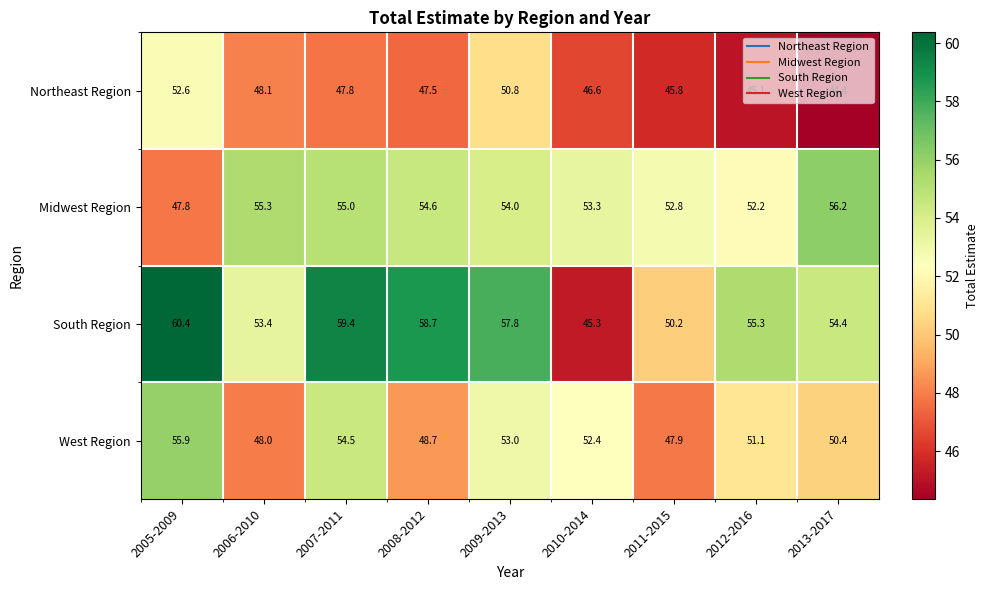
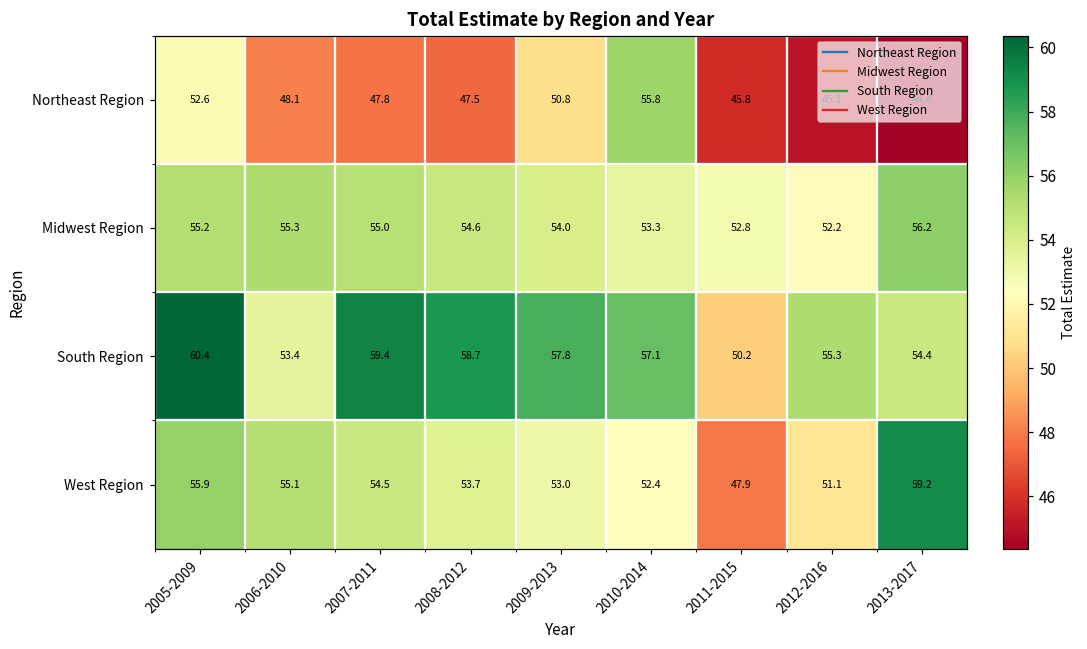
  {
    "Northeast Region": {
      "2005-2009": 52.6,
      "2006-2010": 48.1,
      "2007-2011": 47.8,
      "2008-2012": 47.5,
      "2009-2013": 50.8,
-     "2010-2014": 46.6,
+     "2010-2014": 55.8,
      "2011-2015": 45.8
    },
    "Midwest Region": {
-     "2005-2009": 47.8,
+     "2005-2009": 55.2,
      "2006-2010": 55.3,
      "2007-2011": 55.0,
      "2008-2012": 54.6,
      "2009-2013": 54.0,
      "2010-2014": 53.3,
      "2011-2015": 52.8,
      "2012-2016": 52.2,
      "2013-2017": 56.2
    },
    "South Region": {
      "2005-2009": 60.4,
      "2006-2010": 53.4,
      "2007-2011": 59.4,
      "2008-2012": 58.7,
      "2009-2013": 57.8,
-     "2010-2014": 45.3,
+     "2010-2014": 57.1,
      "2011-2015": 50.2,
      "2012-2016": 55.3,
      "2013-2017": 54.4
    },
    "West Region": {
      "2005-2009": 55.9,
-     "2006-2010": 48.0,
+     "2006-2010": 55.1,
      "2007-2011": 54.5,
-     "2008-2012": 48.7,
+     "2008-2012": 53.7,
      "2009-2013": 53.0,
      "2010-2014": 52.4,
      "2011-2015": 47.9,
      "2012-2016": 51.1,
-     "2013-2017": 50.4
+     "2013-2017": 59.2
    }
  }
